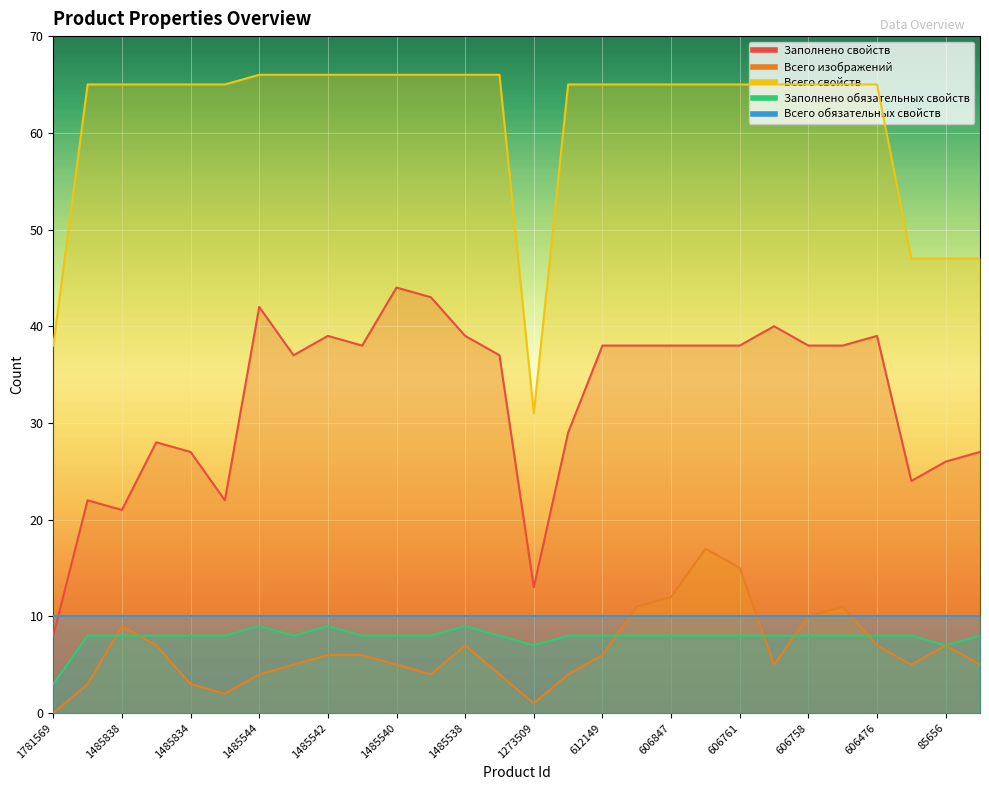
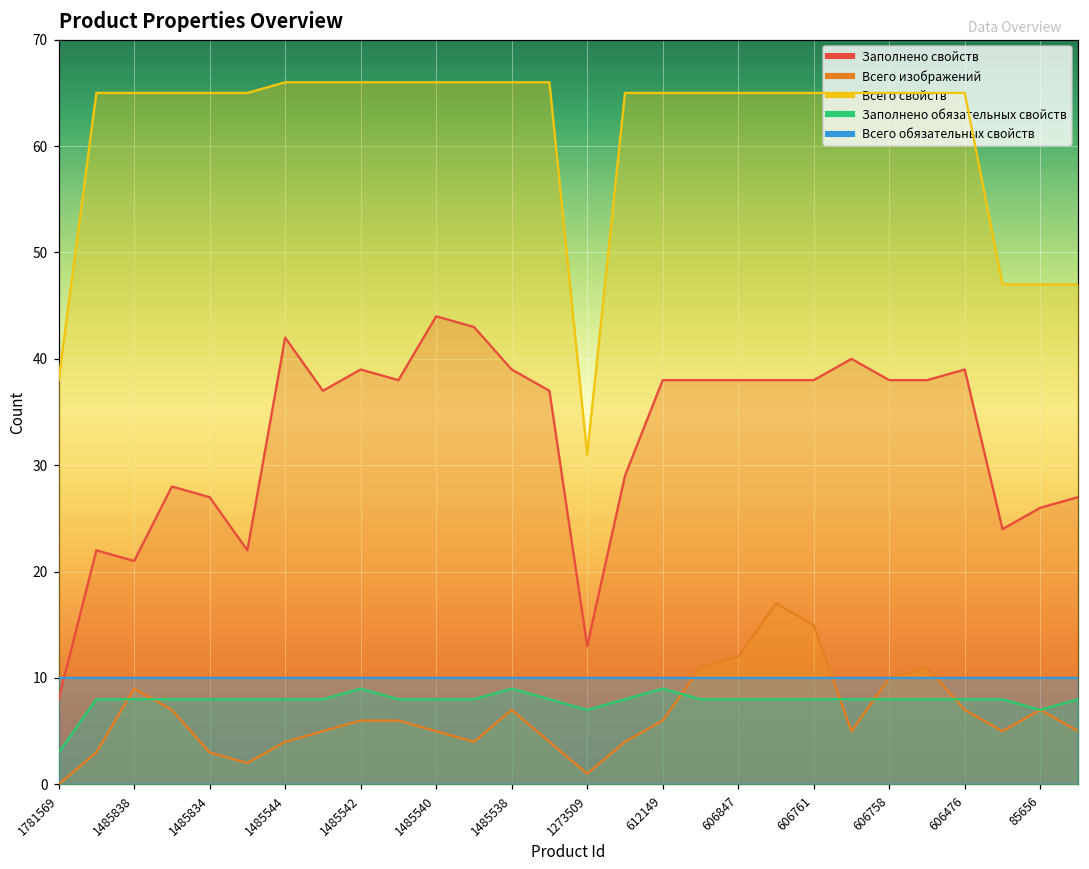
  {
    "Заполнено обязательных свойств": {
      "1781569": 3,
      "1485838": 8,
      "1485834": 8,
-     "1485544": 9,
+     "1485544": 8,
      "1485542": 9,
      "1485540": 8,
      "1485538": 9,
      "1273509": 7,
-     "612149": 8,
+     "612149": 9,
      "606847": 8,
      "606761": 8,
      "606758": 8,
      "606476": 8
    },
    "Всего обязательных свойств": {
      "1781569": 10,
      "1485838": 10,
      "1485834": 10,
      "1485544": 10,
      "1485542": 10,
      "1485540": 10,
      "1485538": 10,
      "1273509": 10,
      "612149": 10,
      "606847": 10,
      "606761": 10,
      "606476": 10,
      "85656": 10
    }
  }
